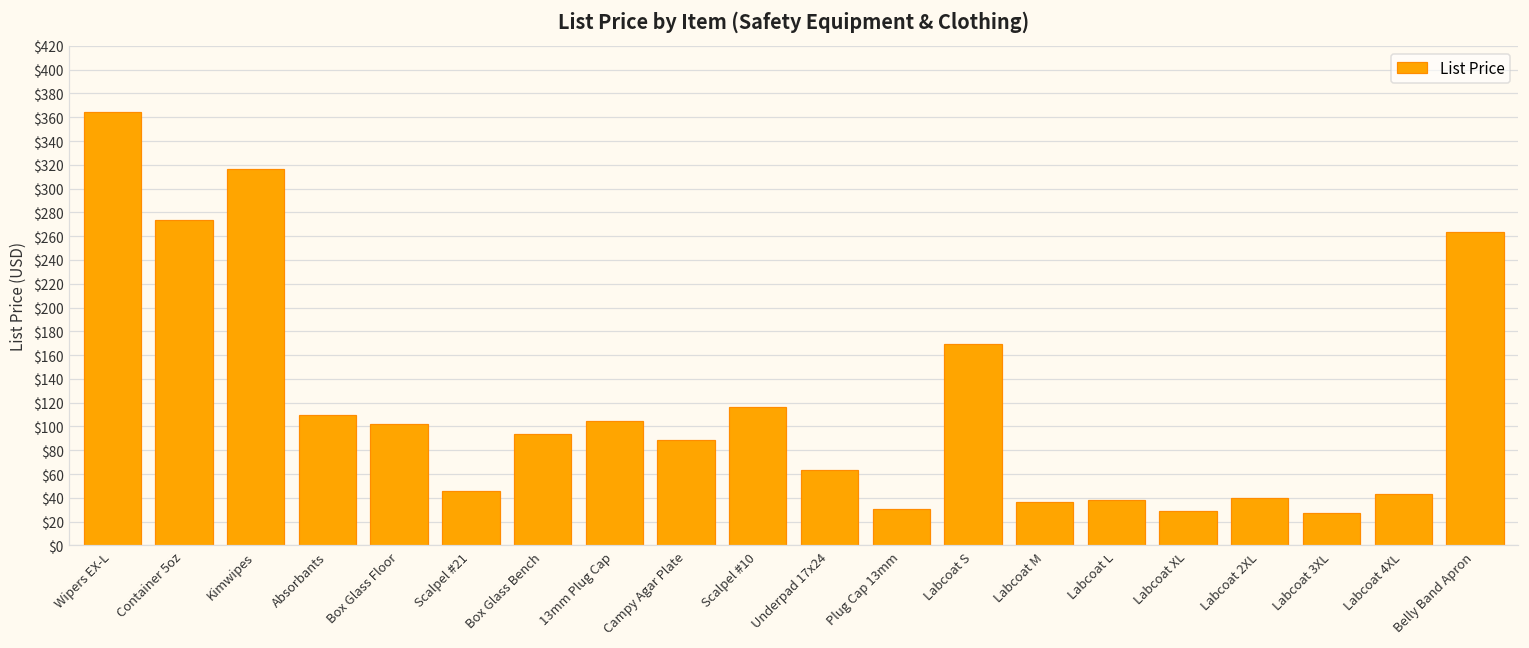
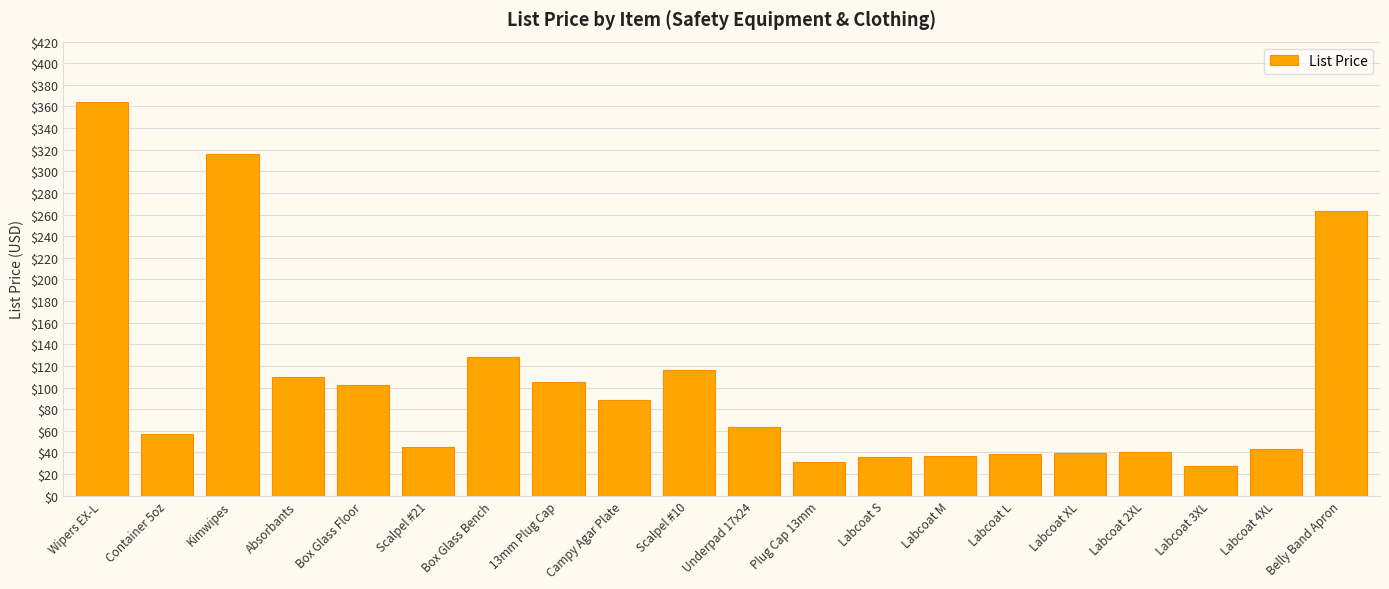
  {
    "Wipers EX-L": "$364",
-   "Container 5oz": "$274",
+   "Container 5oz": "$58",
    "Kimwipes": "$316",
    "Absorbants": "$110",
    "Box Glass Floor": "$102",
    "Scalpel #21": "$46",
-   "Box Glass Bench": "$94",
+   "Box Glass Bench": "$129",
    "13mm Plug Cap": "$105",
    "Campy Agar Plate": "$89",
    "Scalpel #10": "$116",
    "Underpad 17x24": "$63",
    "Plug Cap 13mm": "$31",
-   "Labcoat S": "$169",
+   "Labcoat S": "$35",
    "Labcoat M": "$36",
    "Labcoat L": "$38",
-   "Labcoat XL": "$29",
+   "Labcoat XL": "$39",
    "Labcoat 2XL": "$40",
    "Labcoat 3XL": "$27",
    "Labcoat 4XL": "$43",
    "Belly Band Apron": "$263"
  }
